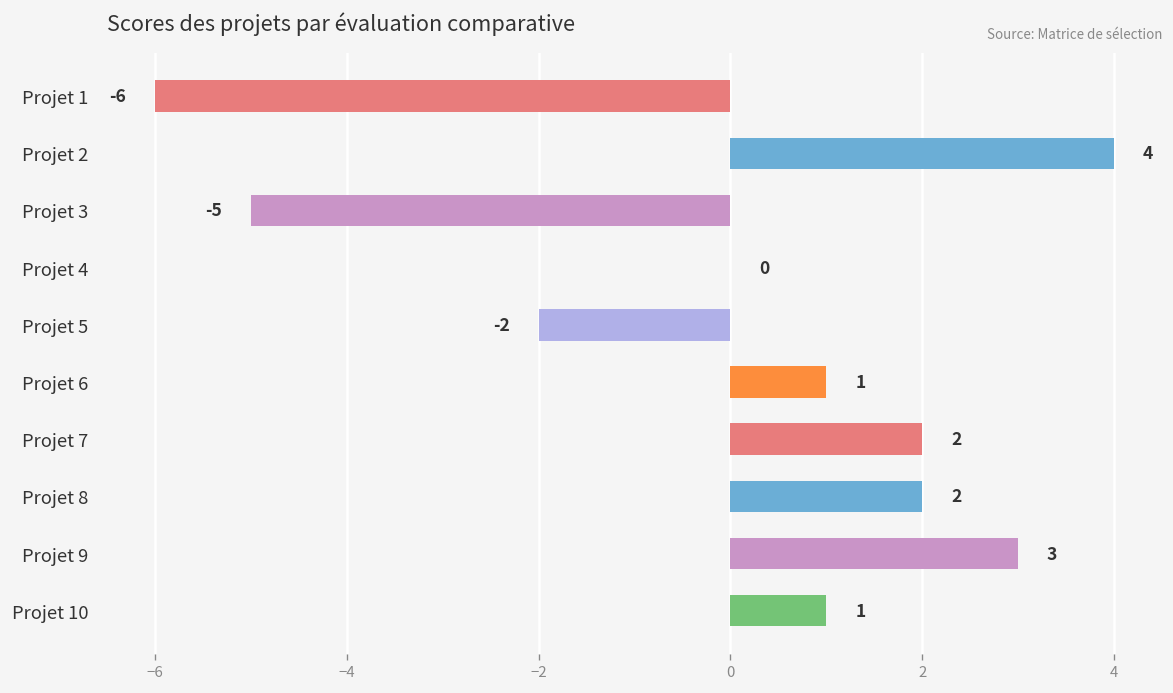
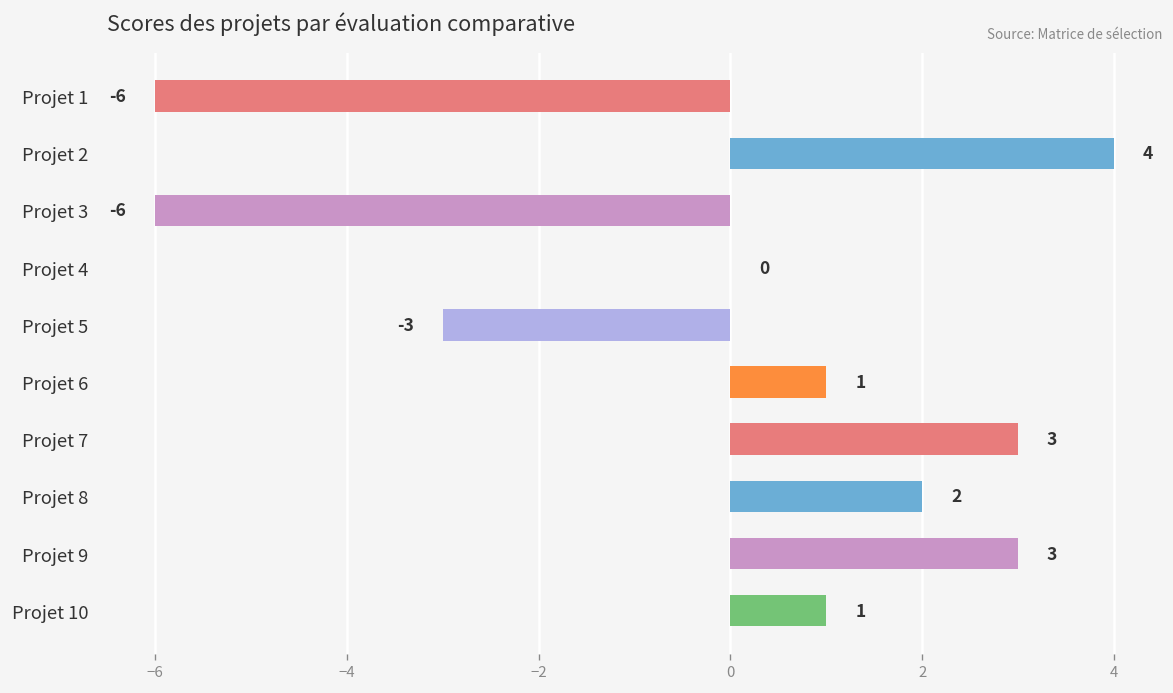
  {
    "Projet 1": -6,
    "Projet 2": 4,
-   "Projet 3": -5,
+   "Projet 3": -6,
    "Projet 4": 0,
-   "Projet 5": -2,
+   "Projet 5": -3,
    "Projet 6": 1,
-   "Projet 7": 2,
+   "Projet 7": 3,
    "Projet 8": 2,
    "Projet 9": 3,
    "Projet 10": 1
  }
